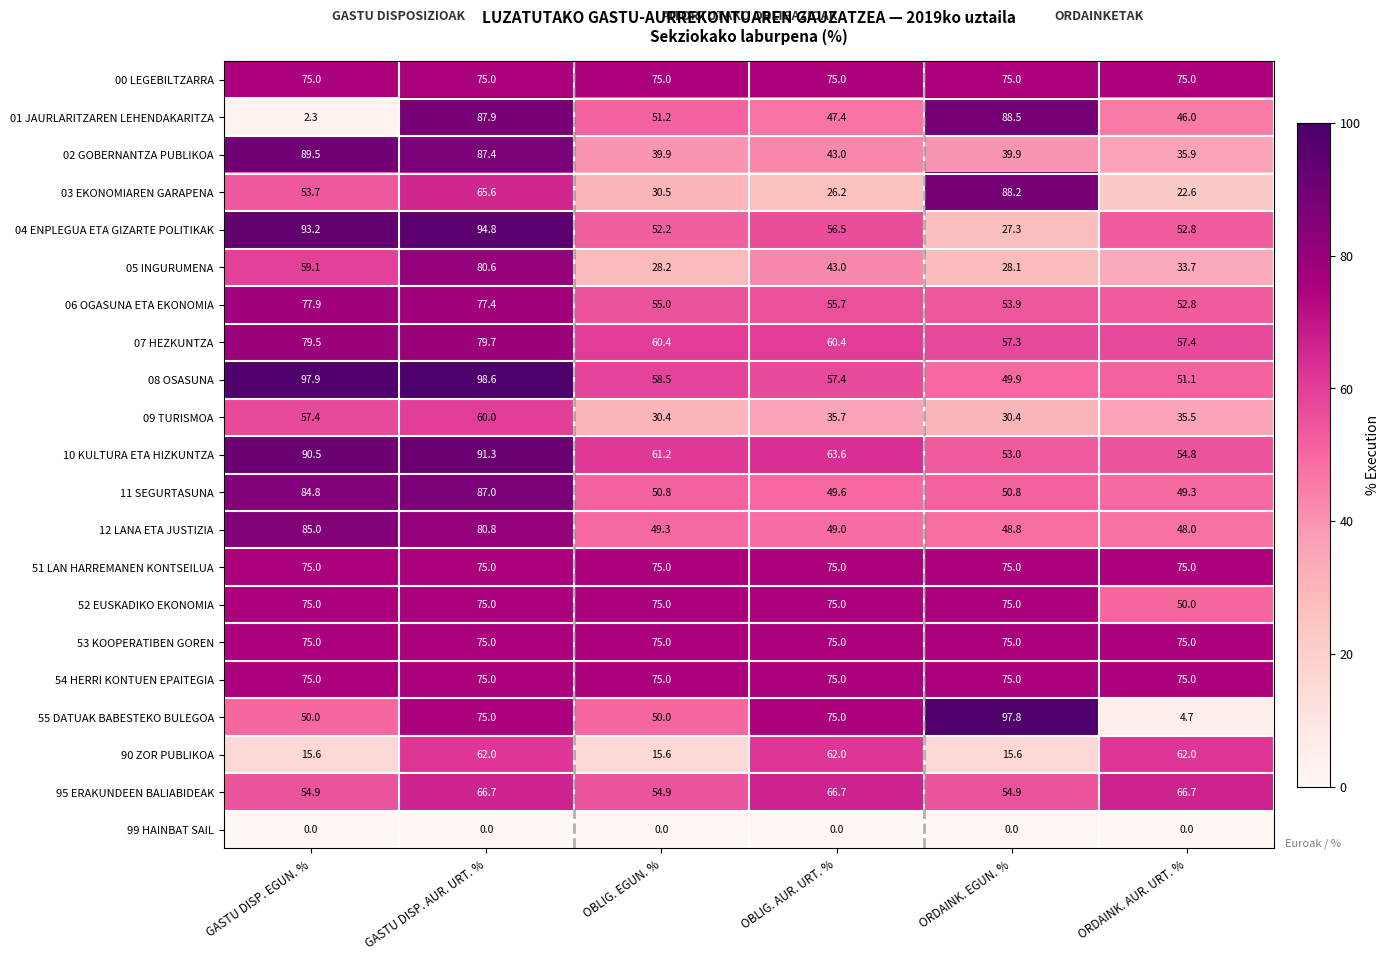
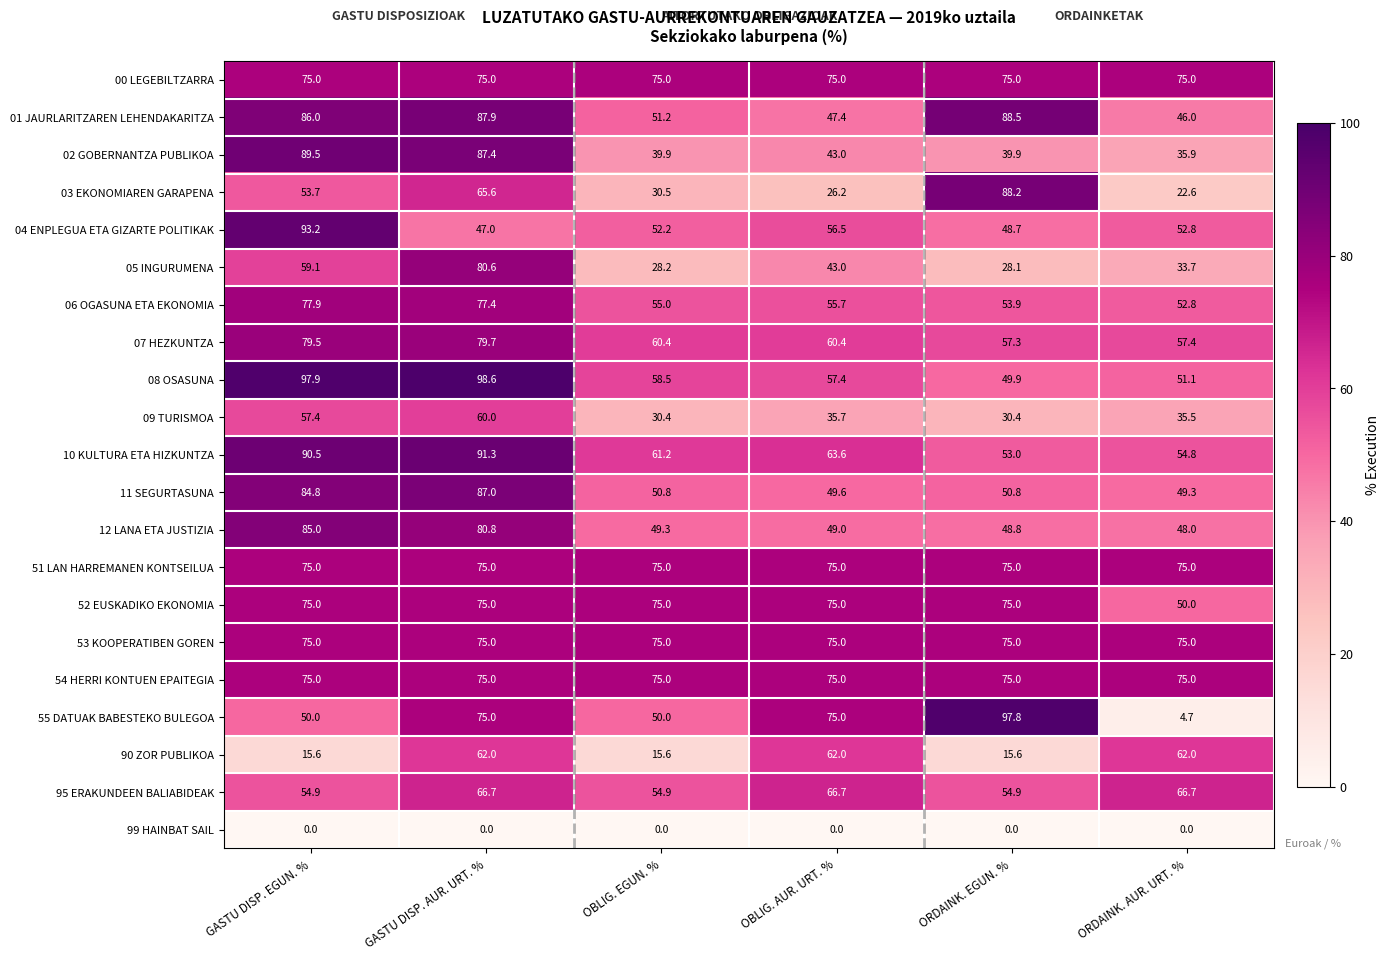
  {
    "00 LEGEBILTZARRA": {
      "GASTU DISP. EGUN. %": 75.0,
      "GASTU DISP. AUR. URT. %": 75.0,
      "OBLIG. EGUN. %": 75.0,
      "OBLIG. AUR. URT. %": 75.0,
      "ORDAINK. EGUN. %": 75.0,
      "ORDAINK. AUR. URT. %": 75.0
    },
    "01 JAURLARITZAREN LEHENDAKARITZA": {
-     "GASTU DISP. EGUN. %": 2.3,
+     "GASTU DISP. EGUN. %": 86.0,
      "GASTU DISP. AUR. URT. %": 87.9,
      "OBLIG. EGUN. %": 51.2,
      "OBLIG. AUR. URT. %": 47.4,
      "ORDAINK. EGUN. %": 88.5,
      "ORDAINK. AUR. URT. %": 46.0
    },
    "02 GOBERNANTZA PUBLIKOA": {
      "GASTU DISP. EGUN. %": 89.5,
      "GASTU DISP. AUR. URT. %": 87.4,
      "OBLIG. EGUN. %": 39.9,
      "OBLIG. AUR. URT. %": 43.0,
      "ORDAINK. EGUN. %": 39.9,
      "ORDAINK. AUR. URT. %": 35.9
    },
    "03 EKONOMIAREN GARAPENA": {
      "GASTU DISP. EGUN. %": 53.7,
      "GASTU DISP. AUR. URT. %": 65.6,
      "OBLIG. EGUN. %": 30.5,
      "OBLIG. AUR. URT. %": 26.2,
      "ORDAINK. EGUN. %": 88.2,
      "ORDAINK. AUR. URT. %": 22.6
    },
    "04 ENPLEGUA ETA GIZARTE POLITIKAK": {
      "GASTU DISP. EGUN. %": 93.2,
-     "GASTU DISP. AUR. URT. %": 94.8,
+     "GASTU DISP. AUR. URT. %": 47.0,
      "OBLIG. EGUN. %": 52.2,
      "OBLIG. AUR. URT. %": 56.5,
-     "ORDAINK. EGUN. %": 27.3,
+     "ORDAINK. EGUN. %": 48.7,
      "ORDAINK. AUR. URT. %": 52.8
    },
    "05 INGURUMENA": {
      "GASTU DISP. EGUN. %": 59.1,
      "GASTU DISP. AUR. URT. %": 80.6,
      "OBLIG. EGUN. %": 28.2,
      "OBLIG. AUR. URT. %": 43.0,
      "ORDAINK. EGUN. %": 28.1,
      "ORDAINK. AUR. URT. %": 33.7
    },
    "06 OGASUNA ETA EKONOMIA": {
      "GASTU DISP. EGUN. %": 77.9,
      "GASTU DISP. AUR. URT. %": 77.4,
      "OBLIG. EGUN. %": 55.0,
      "OBLIG. AUR. URT. %": 55.7,
      "ORDAINK. EGUN. %": 53.9,
      "ORDAINK. AUR. URT. %": 52.8
    },
    "07 HEZKUNTZA": {
      "GASTU DISP. EGUN. %": 79.5,
      "GASTU DISP. AUR. URT. %": 79.7,
      "OBLIG. EGUN. %": 60.4,
      "OBLIG. AUR. URT. %": 60.4,
      "ORDAINK. EGUN. %": 57.3,
      "ORDAINK. AUR. URT. %": 57.4
    },
    "08 OSASUNA": {
      "GASTU DISP. EGUN. %": 97.9,
      "GASTU DISP. AUR. URT. %": 98.6,
      "OBLIG. EGUN. %": 58.5,
      "OBLIG. AUR. URT. %": 57.4,
      "ORDAINK. EGUN. %": 49.9,
      "ORDAINK. AUR. URT. %": 51.1
    },
    "09 TURISMOA": {
      "GASTU DISP. EGUN. %": 57.4,
      "GASTU DISP. AUR. URT. %": 60.0,
      "OBLIG. EGUN. %": 30.4,
      "OBLIG. AUR. URT. %": 35.7,
      "ORDAINK. EGUN. %": 30.4,
      "ORDAINK. AUR. URT. %": 35.5
    },
    "10 KULTURA ETA HIZKUNTZA": {
      "GASTU DISP. EGUN. %": 90.5,
      "GASTU DISP. AUR. URT. %": 91.3,
      "OBLIG. EGUN. %": 61.2,
      "OBLIG. AUR. URT. %": 63.6,
      "ORDAINK. EGUN. %": 53.0,
      "ORDAINK. AUR. URT. %": 54.8
    },
    "11 SEGURTASUNA": {
      "GASTU DISP. EGUN. %": 84.8,
      "GASTU DISP. AUR. URT. %": 87.0,
      "OBLIG. EGUN. %": 50.8,
      "OBLIG. AUR. URT. %": 49.6,
      "ORDAINK. EGUN. %": 50.8,
      "ORDAINK. AUR. URT. %": 49.3
    },
    "12 LANA ETA JUSTIZIA": {
      "GASTU DISP. EGUN. %": 85.0,
      "GASTU DISP. AUR. URT. %": 80.8,
      "OBLIG. EGUN. %": 49.3,
      "OBLIG. AUR. URT. %": 49.0,
      "ORDAINK. EGUN. %": 48.8,
      "ORDAINK. AUR. URT. %": 48.0
    },
    "51 LAN HARREMANEN KONTSEILUA": {
      "GASTU DISP. EGUN. %": 75.0,
      "GASTU DISP. AUR. URT. %": 75.0,
      "OBLIG. EGUN. %": 75.0,
      "OBLIG. AUR. URT. %": 75.0,
      "ORDAINK. EGUN. %": 75.0,
      "ORDAINK. AUR. URT. %": 75.0
    },
    "52 EUSKADIKO EKONOMIA": {
      "GASTU DISP. EGUN. %": 75.0,
      "GASTU DISP. AUR. URT. %": 75.0,
      "OBLIG. EGUN. %": 75.0,
      "OBLIG. AUR. URT. %": 75.0,
      "ORDAINK. EGUN. %": 75.0,
      "ORDAINK. AUR. URT. %": 50.0
    },
    "53 KOOPERATIBEN GOREN": {
      "GASTU DISP. EGUN. %": 75.0,
      "GASTU DISP. AUR. URT. %": 75.0,
      "OBLIG. EGUN. %": 75.0,
      "OBLIG. AUR. URT. %": 75.0,
      "ORDAINK. EGUN. %": 75.0,
      "ORDAINK. AUR. URT. %": 75.0
    },
    "54 HERRI KONTUEN EPAITEGIA": {
      "GASTU DISP. EGUN. %": 75.0,
      "GASTU DISP. AUR. URT. %": 75.0,
      "OBLIG. EGUN. %": 75.0,
      "OBLIG. AUR. URT. %": 75.0,
      "ORDAINK. EGUN. %": 75.0,
      "ORDAINK. AUR. URT. %": 75.0
    },
    "55 DATUAK BABESTEKO BULEGOA": {
      "GASTU DISP. EGUN. %": 50.0,
      "GASTU DISP. AUR. URT. %": 75.0,
      "OBLIG. EGUN. %": 50.0,
      "OBLIG. AUR. URT. %": 75.0,
      "ORDAINK. EGUN. %": 97.8,
      "ORDAINK. AUR. URT. %": 4.7
    },
    "90 ZOR PUBLIKOA": {
      "GASTU DISP. EGUN. %": 15.6,
      "GASTU DISP. AUR. URT. %": 62.0,
      "OBLIG. EGUN. %": 15.6,
      "OBLIG. AUR. URT. %": 62.0,
      "ORDAINK. EGUN. %": 15.6,
      "ORDAINK. AUR. URT. %": 62.0
    },
    "95 ERAKUNDEEN BALIABIDEAK": {
      "GASTU DISP. EGUN. %": 54.9,
      "GASTU DISP. AUR. URT. %": 66.7,
      "OBLIG. EGUN. %": 54.9,
      "OBLIG. AUR. URT. %": 66.7,
      "ORDAINK. EGUN. %": 54.9,
      "ORDAINK. AUR. URT. %": 66.7
    },
    "99 HAINBAT SAIL": {
      "GASTU DISP. EGUN. %": 0.0,
      "GASTU DISP. AUR. URT. %": 0.0,
      "OBLIG. EGUN. %": 0.0,
      "OBLIG. AUR. URT. %": 0.0,
      "ORDAINK. EGUN. %": 0.0,
      "ORDAINK. AUR. URT. %": 0.0
    }
  }
